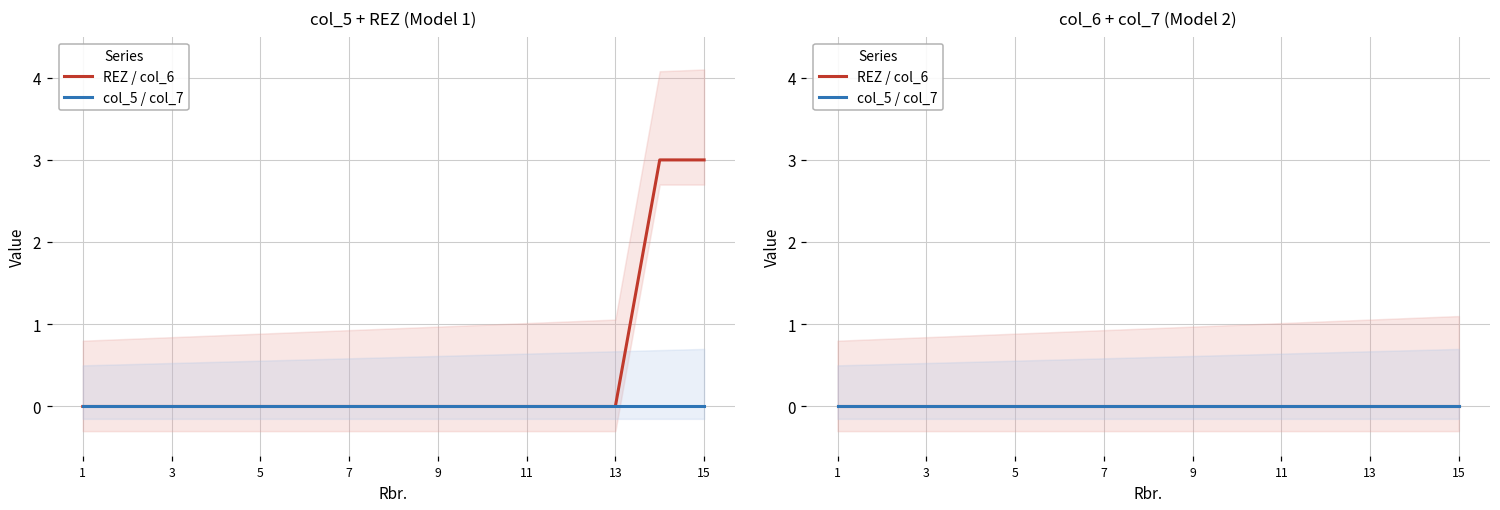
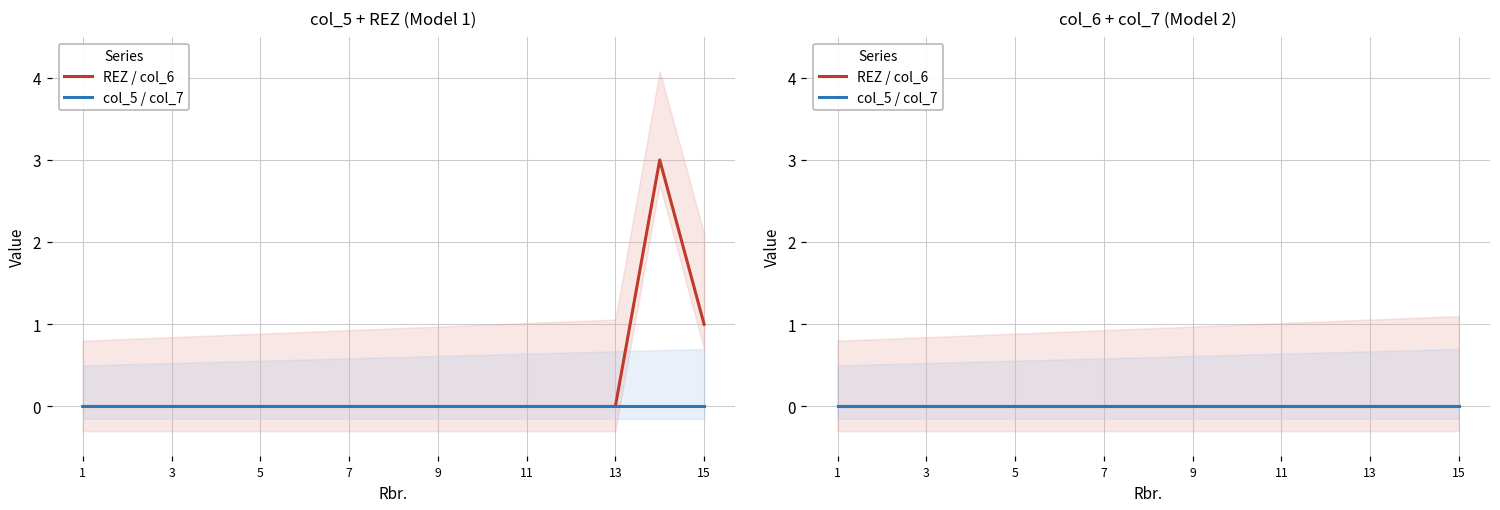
  {
    "col_5 + REZ (Model 1)": {
      "REZ / col_6": {
-       "15": 3
+       "15": 1
      },
      "col_5 / col_7": {
        "15": 0
      }
    },
    "col_6 + col_7 (Model 2)": {
      "col_5 / col_7": {
        "1": 0.0,
        "3": 0.0,
        "5": 0.0,
        "7": 0.0,
        "9": 0.0,
        "11": 0.0,
        "13": 0.0,
        "15": 0.0
      }
    }
  }
